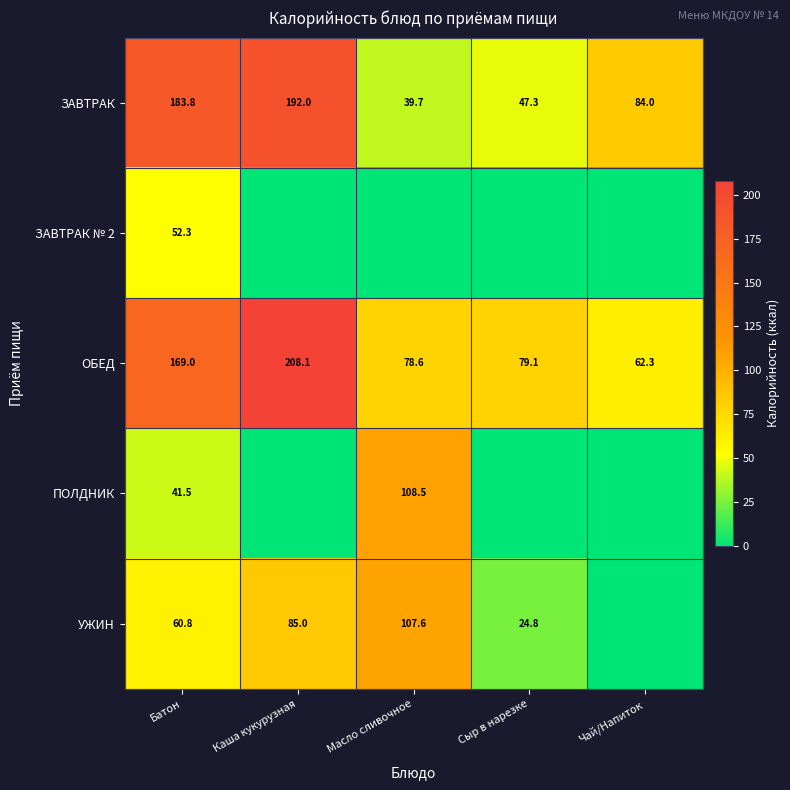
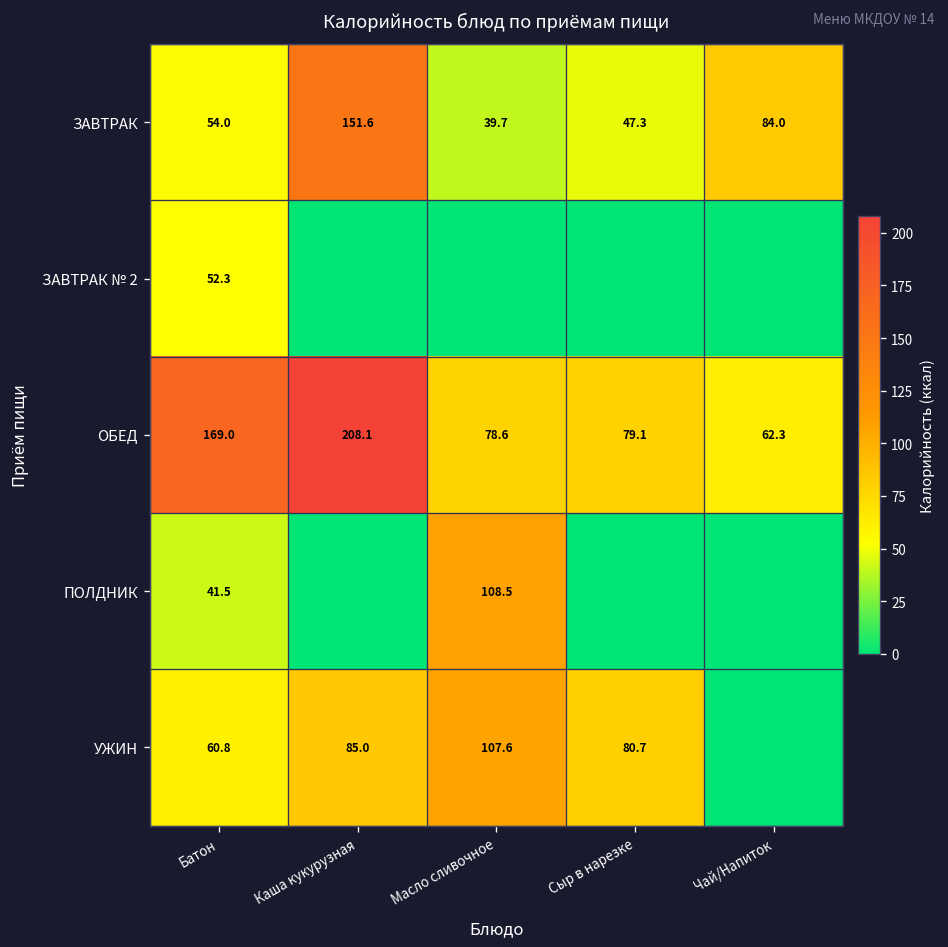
  {
    "ЗАВТРАК": {
-     "Батон": 183.8,
-     "Каша кукурузная": 192.0,
+     "Батон": 54.0,
+     "Каша кукурузная": 151.6,
      "Масло сливочное": 39.7,
      "Сыр в нарезке": 47.3,
      "Чай/Напиток": 84.0
    },
    "ЗАВТРАК № 2": {
      "Батон": 52.3
    },
    "ОБЕД": {
      "Батон": 169.0,
      "Каша кукурузная": 208.1,
      "Масло сливочное": 78.6,
      "Сыр в нарезке": 79.1,
      "Чай/Напиток": 62.3
    },
    "ПОЛДНИК": {
      "Батон": 41.5,
      "Масло сливочное": 108.5
    },
    "УЖИН": {
      "Батон": 60.8,
      "Каша кукурузная": 85.0,
      "Масло сливочное": 107.6,
-     "Сыр в нарезке": 24.8
+     "Сыр в нарезке": 80.7
    }
  }
